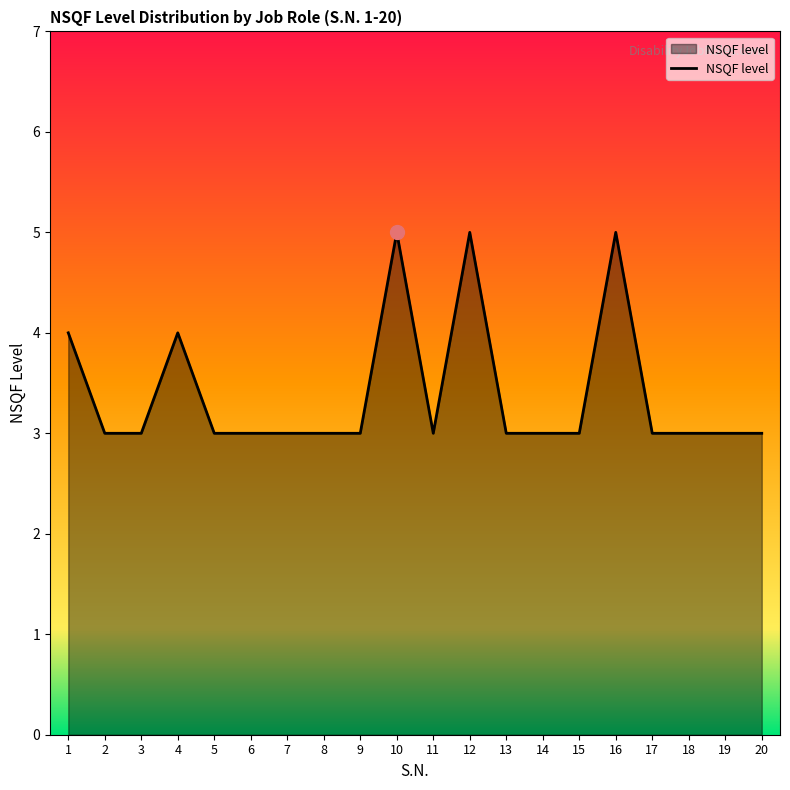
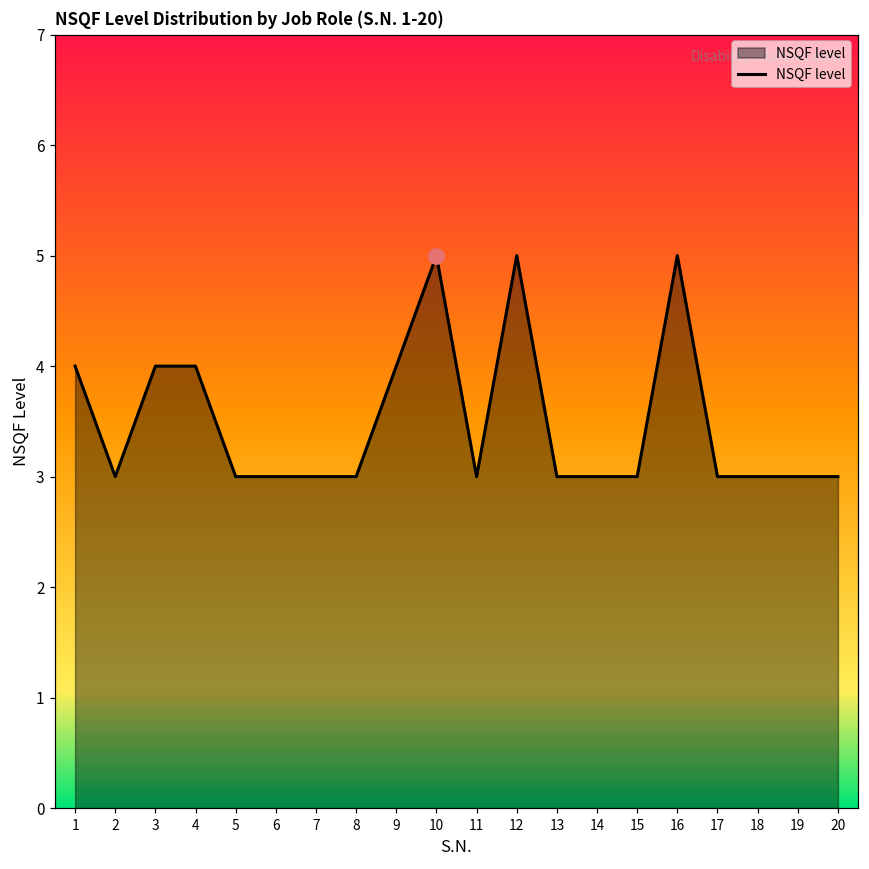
  {
    "NSQF level": {
      "1": 4,
      "2": 3,
-     "3": 3,
+     "3": 4,
      "4": 4,
      "5": 3,
      "6": 3,
      "7": 3,
      "8": 3,
-     "9": 3,
+     "9": 4,
      "11": 3,
      "12": 5,
      "13": 3,
      "14": 3,
      "15": 3,
      "16": 5,
      "17": 3,
      "18": 3,
      "19": 3,
      "20": 3
    }
  }
